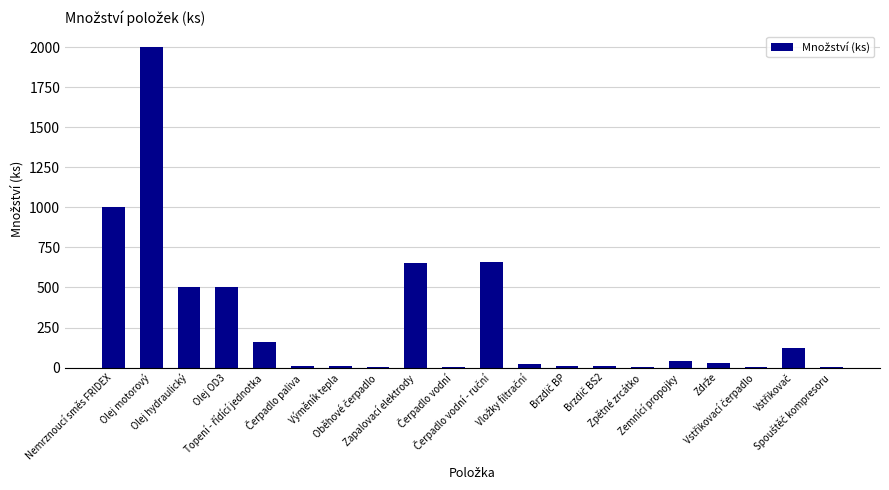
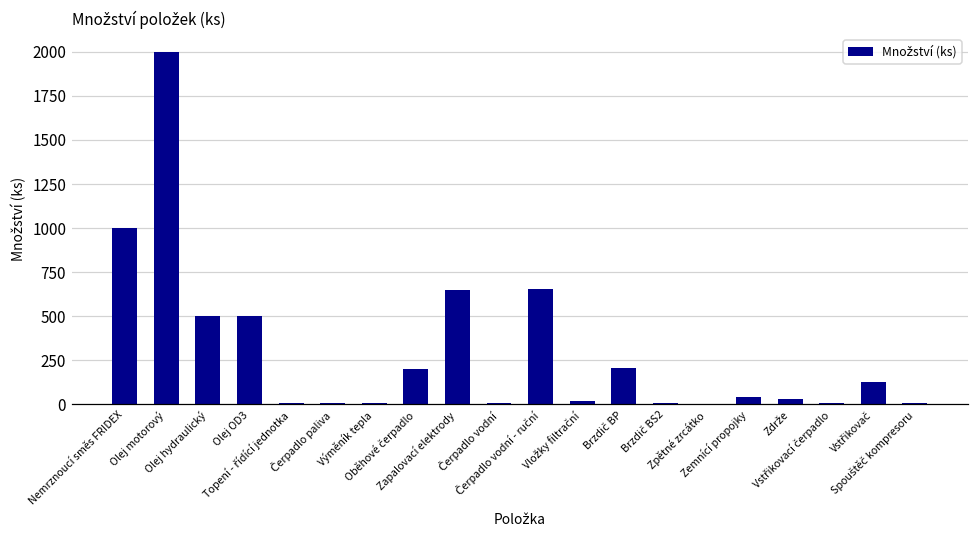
  {
    "Nemrznoucí směs FRIDEX": 1000,
    "Olej motorový": 2000,
    "Olej hydraulický": 500,
    "Olej OD3": 500,
-   "Topení - řídící jednotka": 160,
-   "Oběhové čerpadlo": 0,
+   "Topení - řídící jednotka": 10,
+   "Oběhové čerpadlo": 200,
    "Zapalovací elektrody": 650,
    "Čerpadlo vodní - ruční": 660,
    "Vložky filtrační": 20,
-   "Brzdič BP": 10,
+   "Brzdič BP": 200,
    "Zemnící propojky": 40,
    "Zdrže": 30,
    "Vstřikovač": 130
  }
